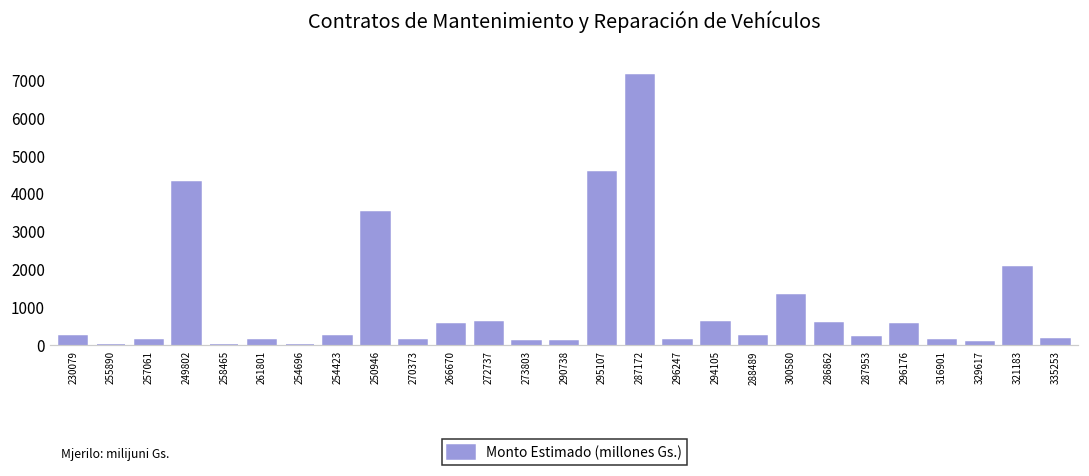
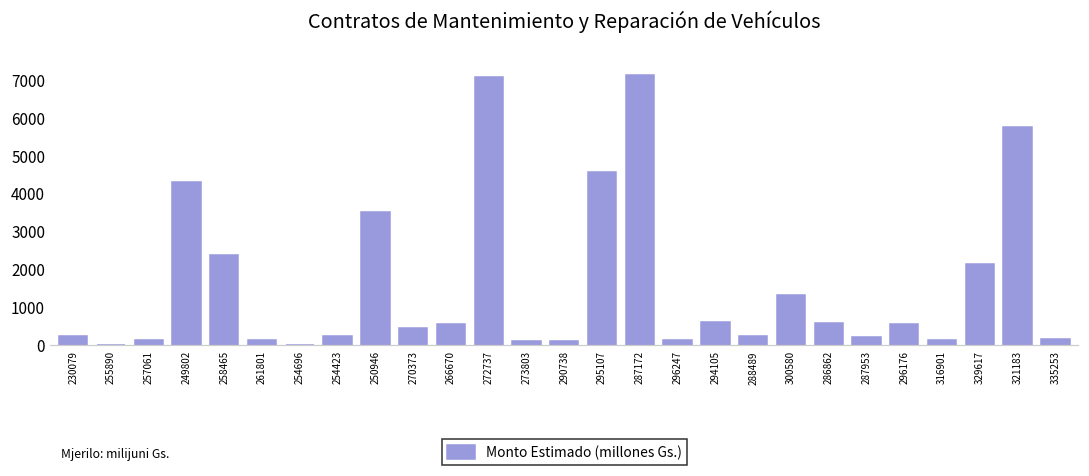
  {
    "230079": 200,
    "257061": 100,
    "249802": 4300,
-   "258465": 0,
+   "258465": 2400,
    "261801": 100,
    "254423": 200,
    "250946": 3500,
-   "270373": 100,
+   "270373": 400,
    "266670": 600,
-   "272737": 600,
+   "272737": 7100,
    "273803": 100,
    "290738": 100,
    "295107": 4600,
    "287172": 7100,
    "296247": 100,
    "294105": 600,
    "288489": 200,
    "300580": 1300,
    "286862": 600,
    "287953": 200,
    "296176": 600,
    "316901": 100,
-   "329617": 100,
-   "321183": 2100,
+   "329617": 2100,
+   "321183": 5700,
    "335253": 200
  }
